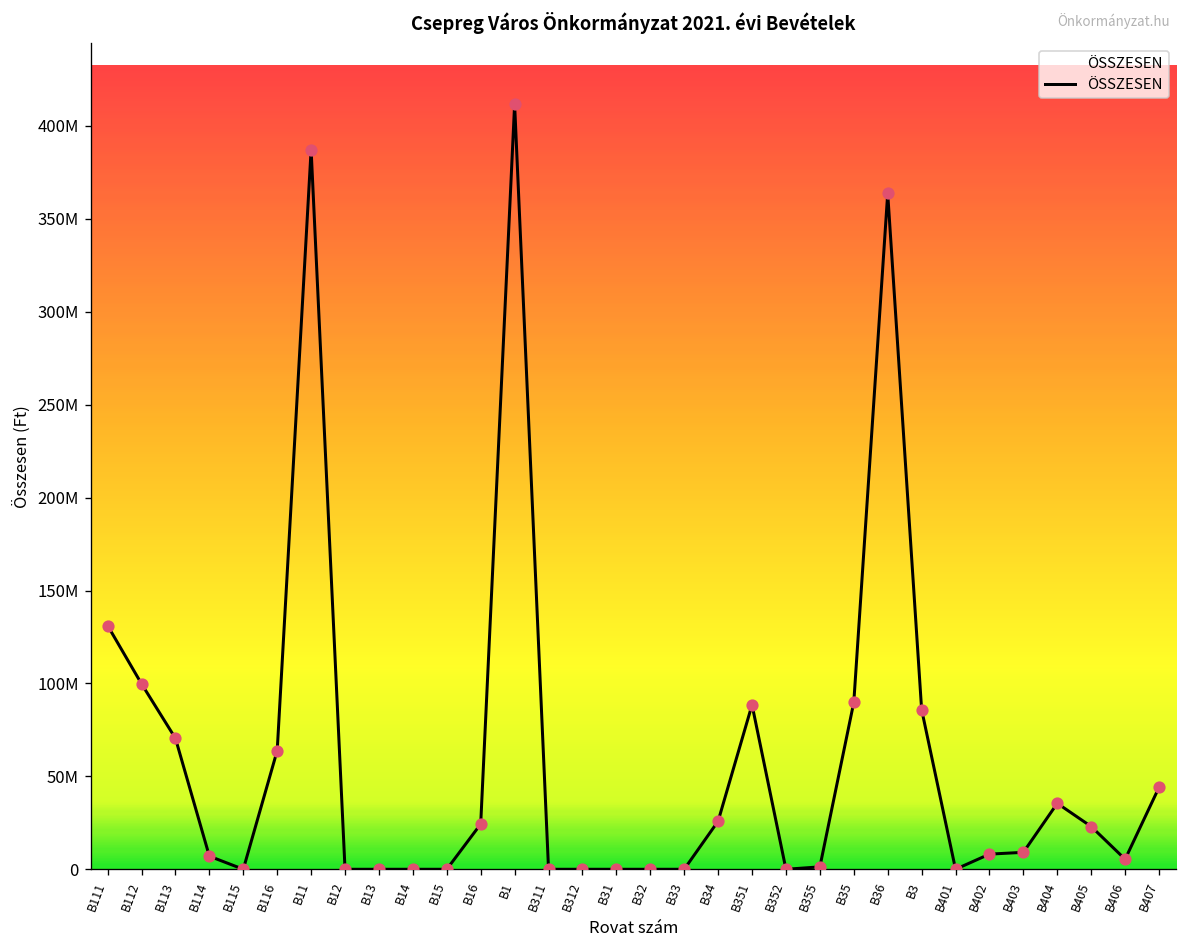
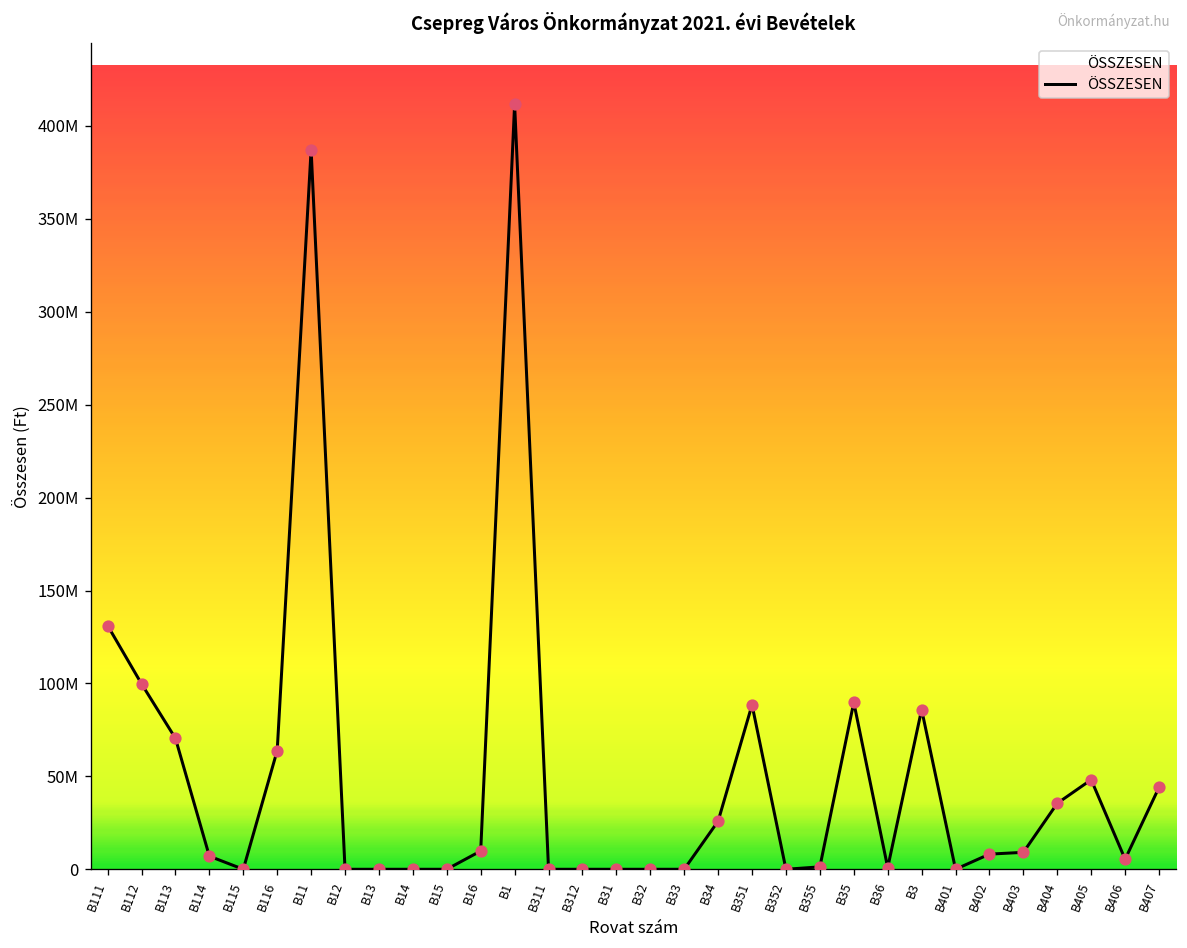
  {
    "B111": 131000000,
    "B112": 100000000,
    "B113": 70000000,
    "B114": 7000000,
    "B115": 0,
    "B116": 64000000,
    "B11": 387000000,
    "B12": 0,
    "B13": 0,
    "B14": 0,
    "B15": 0,
-   "B16": 24000000,
+   "B16": 10000000,
    "B1": 412000000,
    "B311": 0,
    "B312": 0,
    "B31": 0,
    "B32": 0,
    "B33": 0,
    "B34": 26000000,
    "B351": 89000000,
    "B352": 0,
    "B355": 1000000,
    "B35": 90000000,
-   "B36": 364000000,
+   "B36": 1000000,
    "B3": 86000000,
    "B401": 0,
    "B402": 8000000,
    "B403": 9000000,
    "B404": 35000000,
-   "B405": 23000000,
+   "B405": 48000000,
    "B406": 5000000,
    "B407": 44000000
  }
